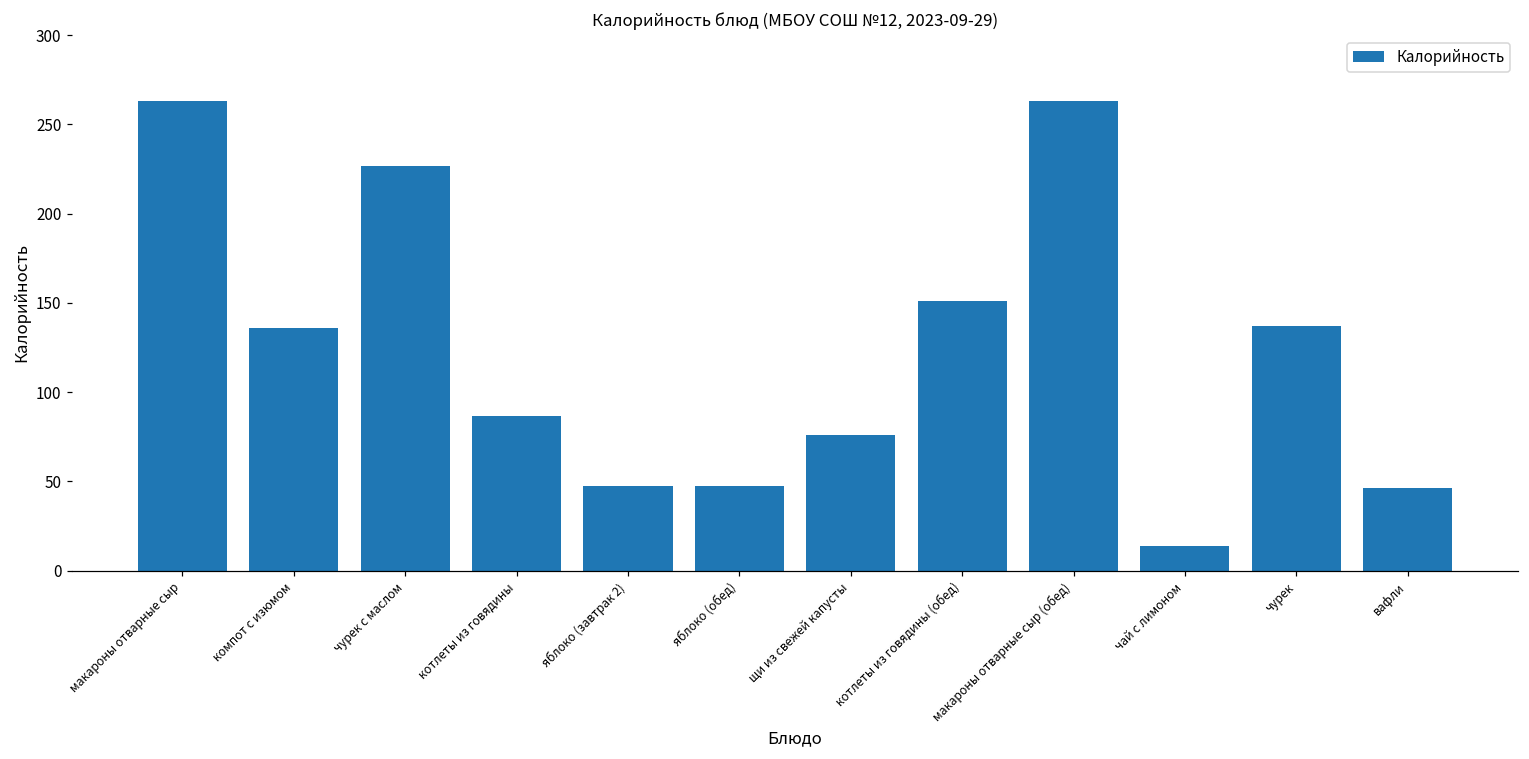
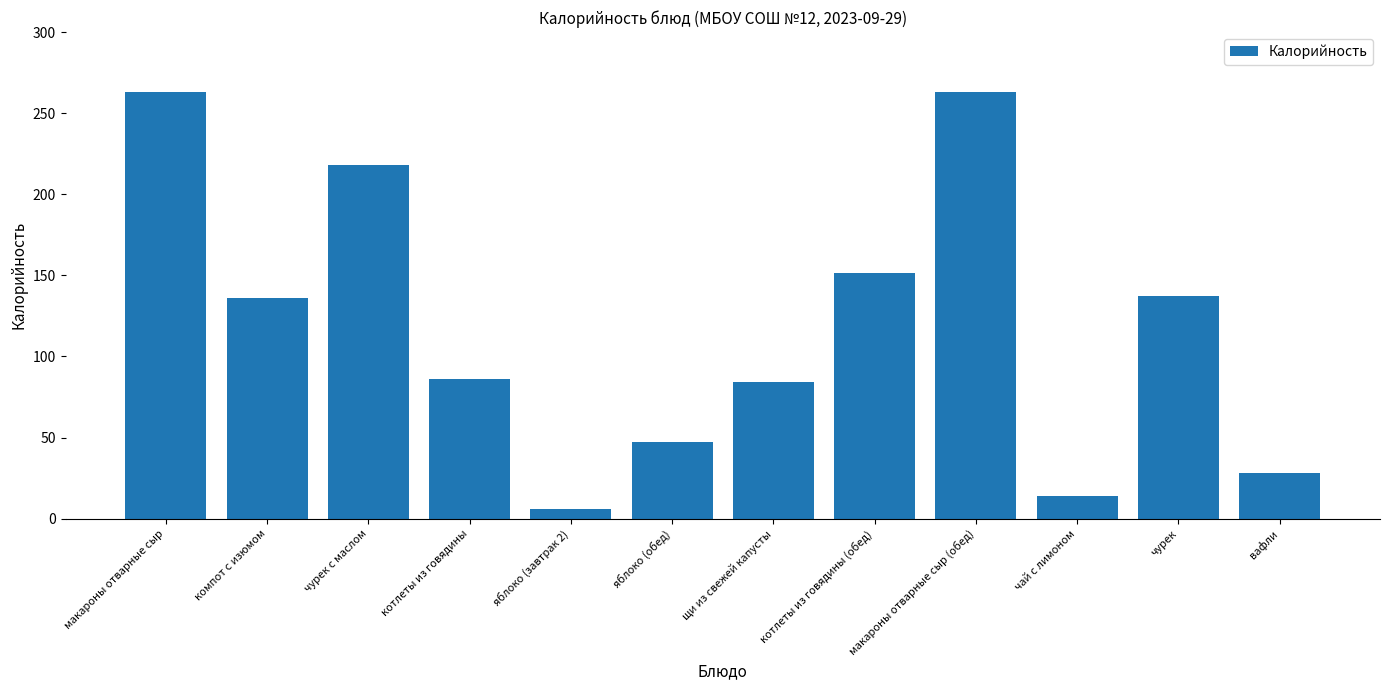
  {
    "макароны отварные сыр": 263,
    "компот с изюмом": 136,
-   "чурек с маслом": 227,
+   "чурек с маслом": 218,
    "котлеты из говядины": 86,
-   "яблоко (завтрак 2)": 47,
+   "яблоко (завтрак 2)": 6,
    "яблоко (обед)": 47,
-   "щи из свежей капусты": 76,
+   "щи из свежей капусты": 84,
    "котлеты из говядины (обед)": 151,
    "макароны отварные сыр (обед)": 263,
    "чай с лимоном": 14,
    "чурек": 137,
-   "вафли": 46
+   "вафли": 28
  }
